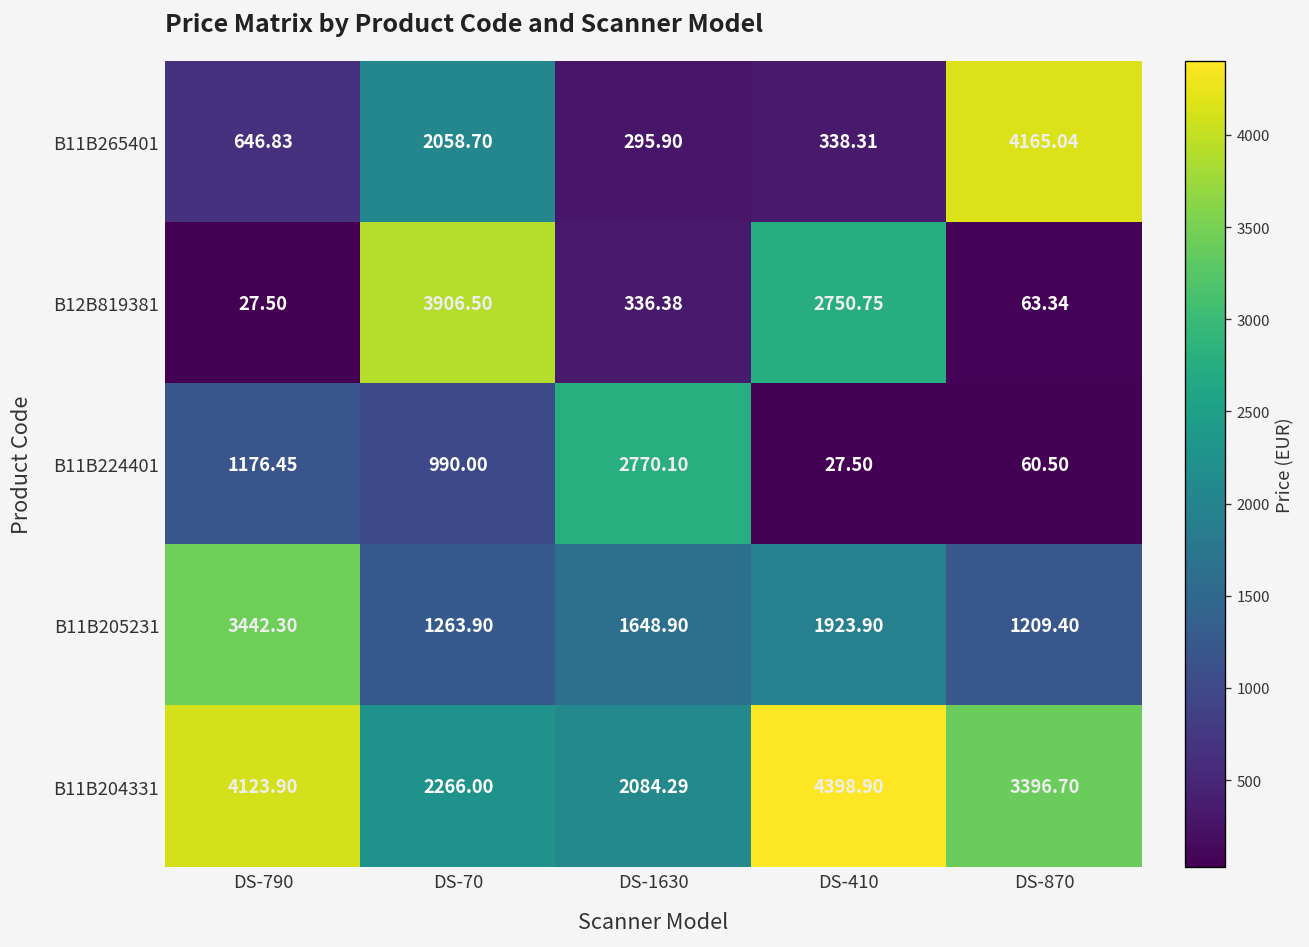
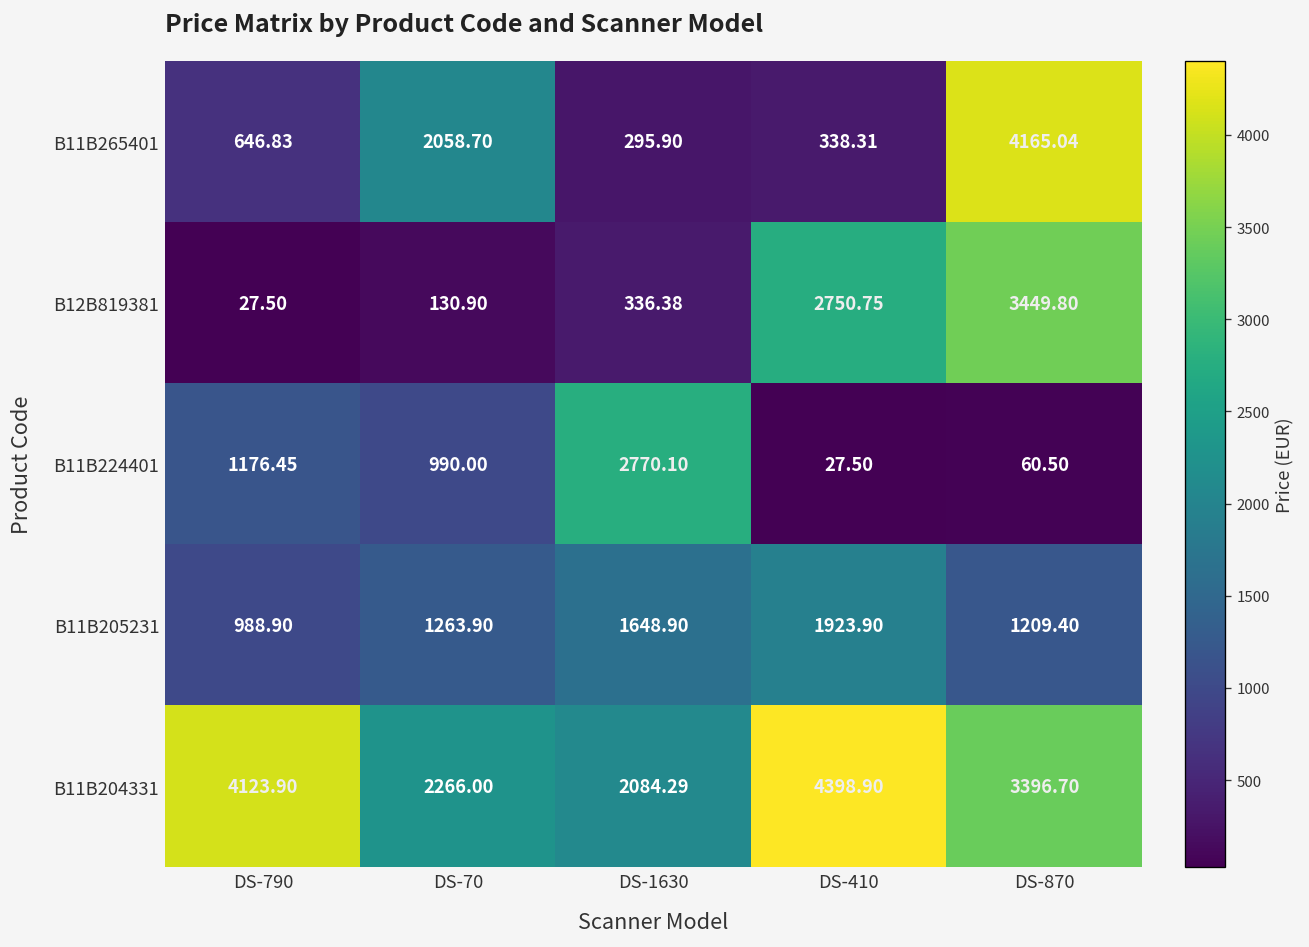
  {
    "B11B265401": {
      "DS-790": 646.83,
      "DS-70": 2058.70,
      "DS-1630": 295.90,
      "DS-410": 338.31,
      "DS-870": 4165.04
    },
    "B12B819381": {
      "DS-790": 27.50,
-     "DS-70": 3906.50,
+     "DS-70": 130.90,
      "DS-1630": 336.38,
      "DS-410": 2750.75,
-     "DS-870": 63.34
+     "DS-870": 3449.80
    },
    "B11B224401": {
      "DS-790": 1176.45,
      "DS-70": 990.00,
      "DS-1630": 2770.10,
      "DS-410": 27.50,
      "DS-870": 60.50
    },
    "B11B205231": {
-     "DS-790": 3442.30,
+     "DS-790": 988.90,
      "DS-70": 1263.90,
      "DS-1630": 1648.90,
      "DS-410": 1923.90,
      "DS-870": 1209.40
    },
    "B11B204331": {
      "DS-790": 4123.90,
      "DS-70": 2266.00,
      "DS-1630": 2084.29,
      "DS-410": 4398.90,
      "DS-870": 3396.70
    }
  }
